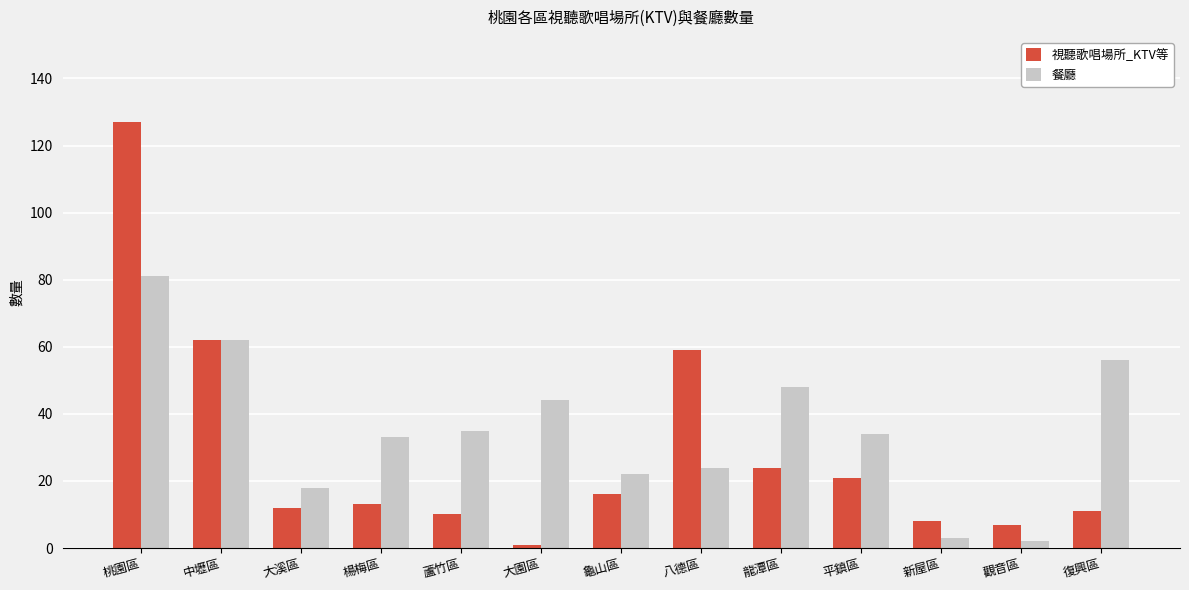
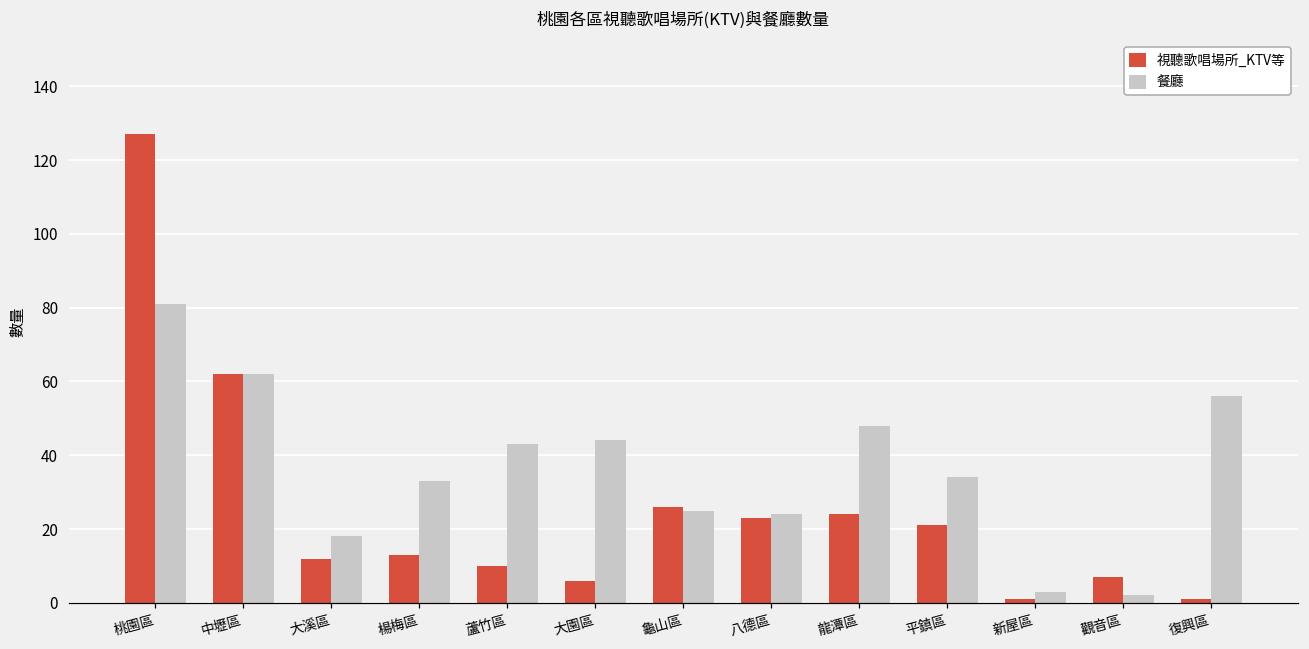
  {
    "視聽歌唱場所_KTV等": {
      "桃園區": 127,
      "中壢區": 62,
      "大溪區": 12,
      "楊梅區": 13,
      "蘆竹區": 10,
-     "大園區": 1,
-     "龜山區": 16,
-     "八德區": 59,
+     "大園區": 6,
+     "龜山區": 26,
+     "八德區": 23,
      "龍潭區": 24,
      "平鎮區": 21,
-     "新屋區": 8,
+     "新屋區": 1,
      "觀音區": 7,
-     "復興區": 11
+     "復興區": 1
    },
    "餐廳": {
      "桃園區": 81,
      "中壢區": 62,
      "大溪區": 18,
      "楊梅區": 33,
-     "蘆竹區": 35,
+     "蘆竹區": 43,
      "大園區": 44,
-     "龜山區": 22,
+     "龜山區": 25,
      "八德區": 24,
      "龍潭區": 48,
      "平鎮區": 34,
      "新屋區": 3,
      "觀音區": 2,
      "復興區": 56
    }
  }
